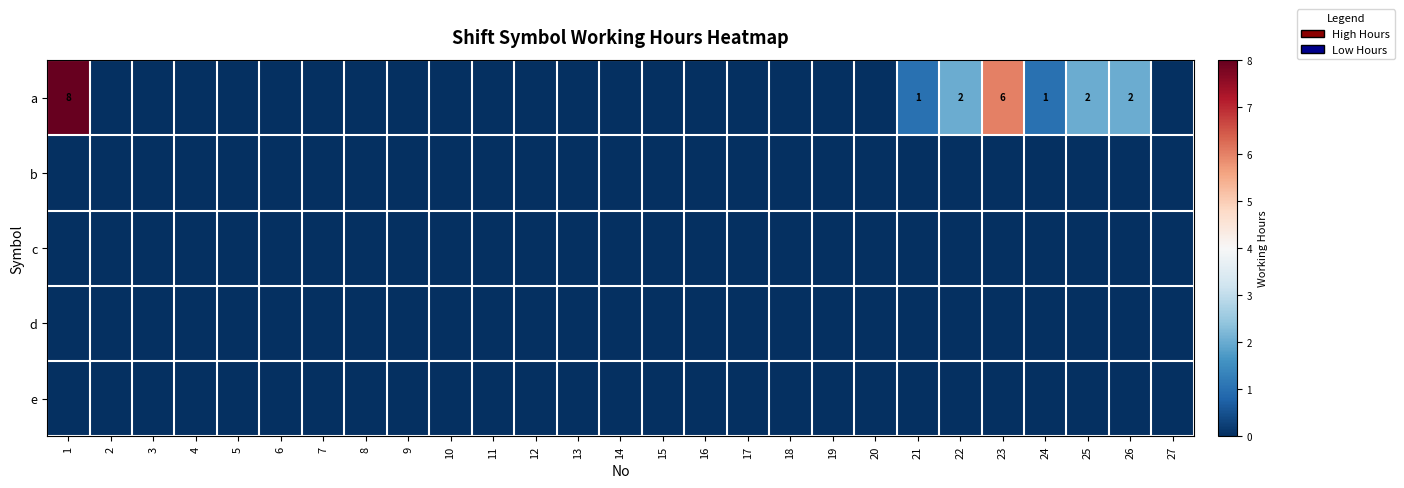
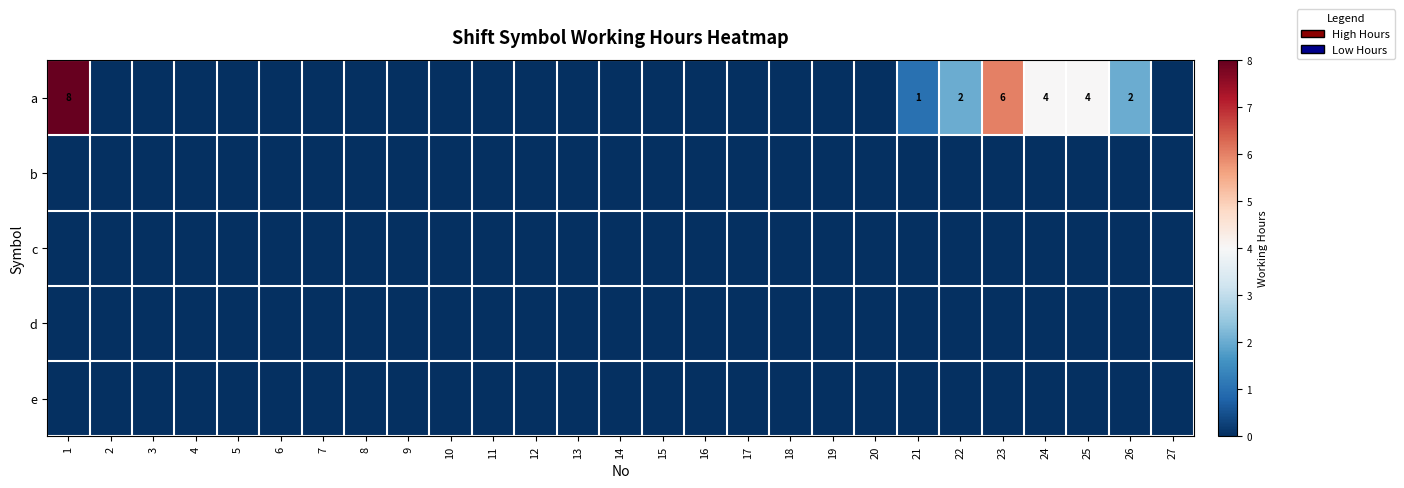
  {
    "a": {
      "1": 8,
      "21": 1,
      "22": 2,
      "23": 6,
-     "24": 1,
-     "25": 2,
+     "24": 4,
+     "25": 4,
      "26": 2
    }
  }
